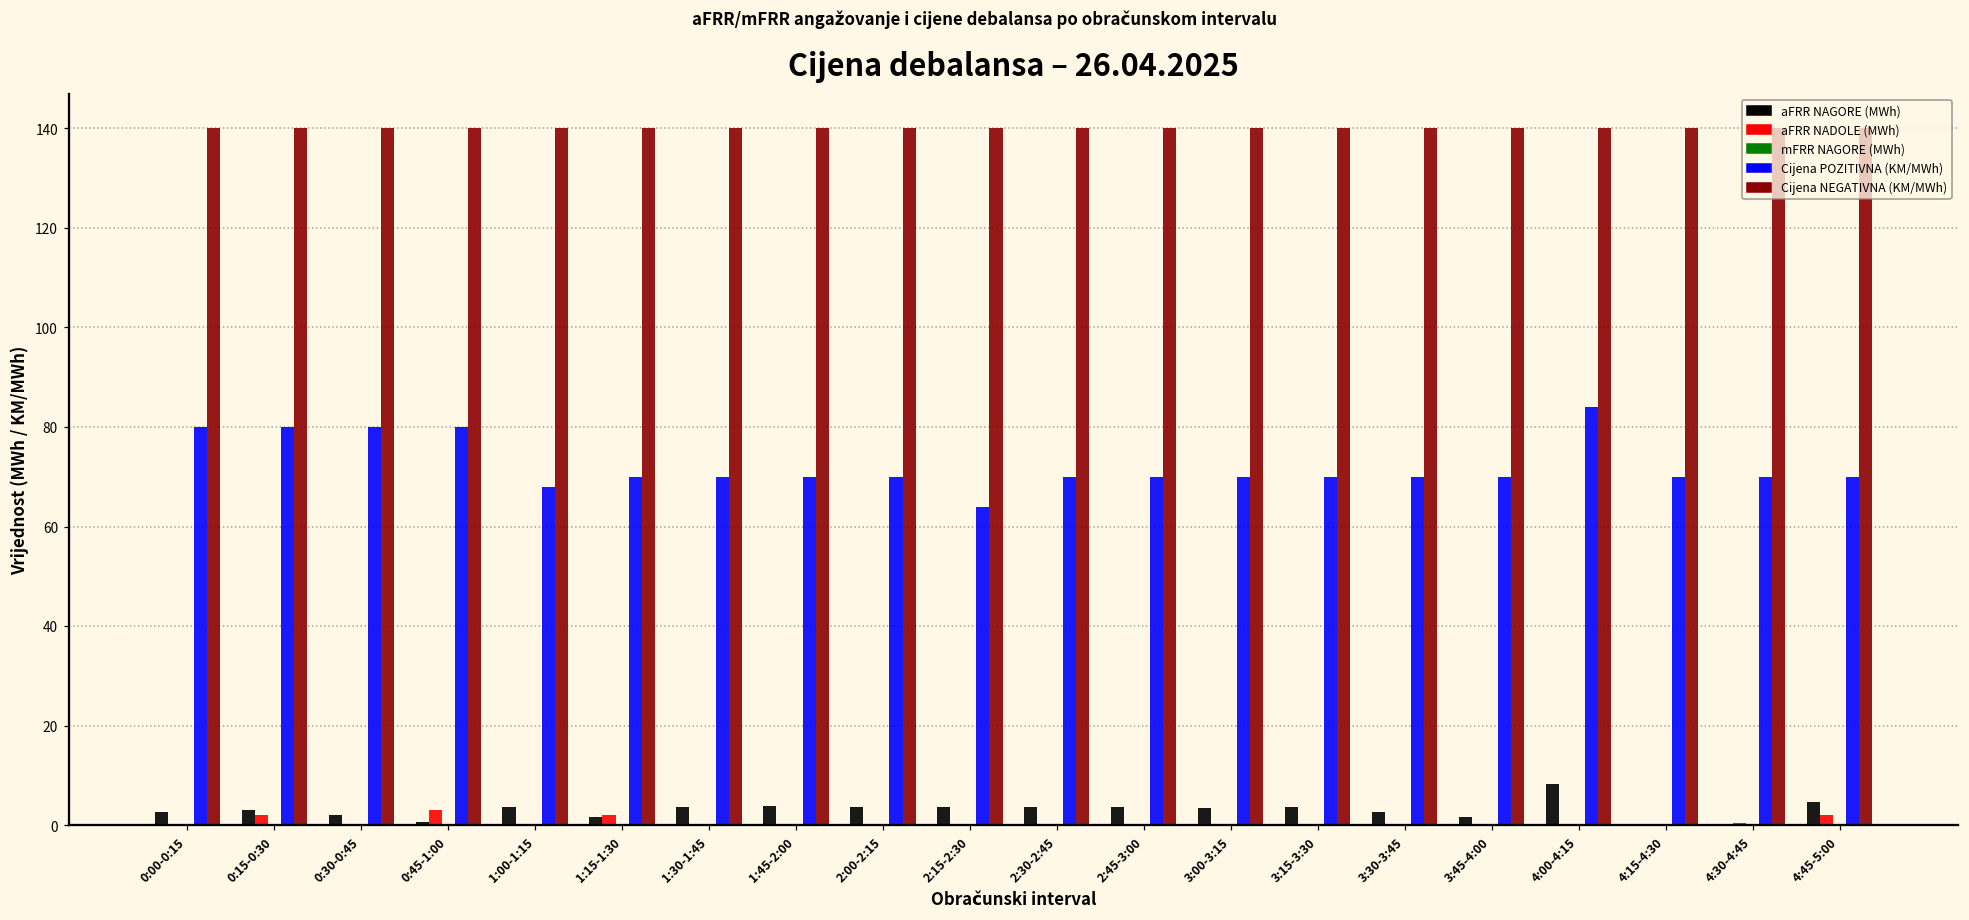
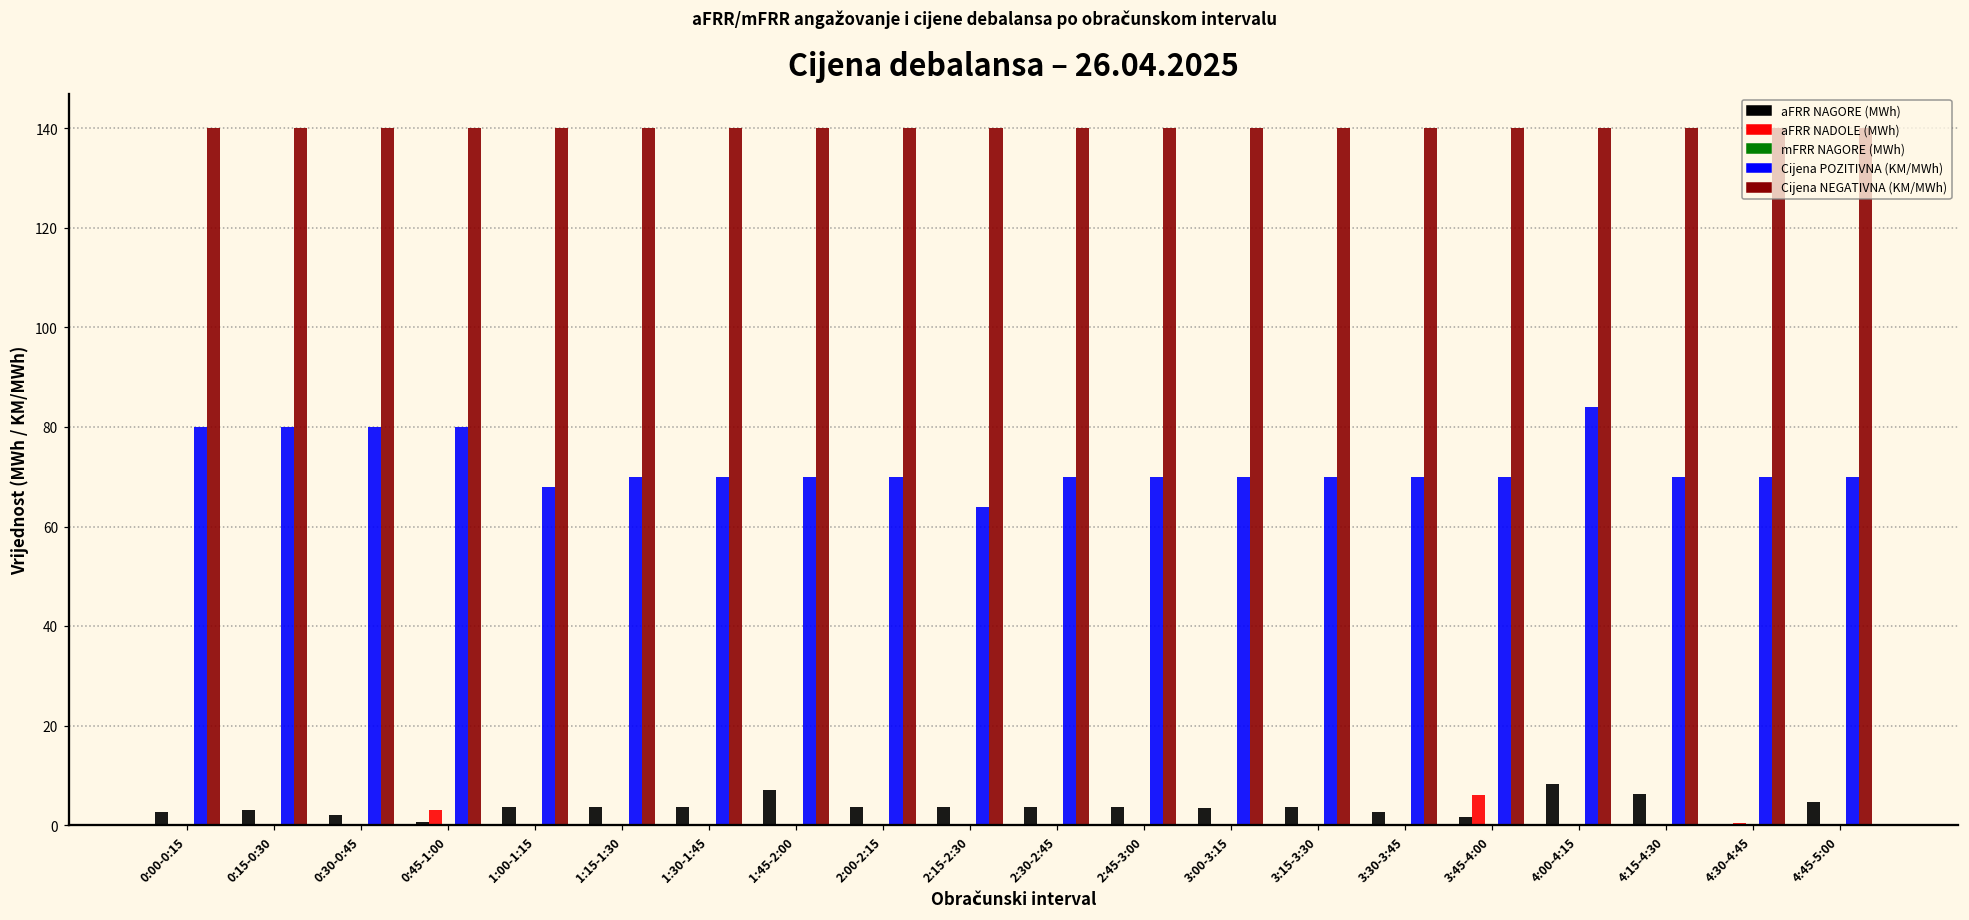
  {
    "aFRR NAGORE (MWh)": {
      "0:00-0:15": 3,
      "0:15-0:30": 3,
      "0:30-0:45": 2,
      "0:45-1:00": 1,
      "1:00-1:15": 4,
-     "1:15-1:30": 2,
+     "1:15-1:30": 4,
      "1:30-1:45": 4,
-     "1:45-2:00": 4,
+     "1:45-2:00": 7,
      "2:00-2:15": 4,
      "2:15-2:30": 4,
      "2:30-2:45": 4,
      "2:45-3:00": 4,
      "3:00-3:15": 4,
      "3:15-3:30": 4,
      "3:30-3:45": 3,
      "3:45-4:00": 2,
      "4:00-4:15": 8,
-     "4:15-4:30": 0,
+     "4:15-4:30": 6,
      "4:30-4:45": 0,
      "4:45-5:00": 5
    },
    "aFRR NADOLE (MWh)": {
      "0:00-0:15": 0,
-     "0:15-0:30": 2,
+     "0:15-0:30": 0,
      "0:30-0:45": 0,
      "0:45-1:00": 3,
      "1:00-1:15": 0,
-     "1:15-1:30": 2,
+     "1:15-1:30": 0,
      "1:30-1:45": 0,
      "1:45-2:00": 0,
      "2:00-2:15": 0,
      "2:15-2:30": 0,
      "2:30-2:45": 0,
      "2:45-3:00": 0,
      "3:00-3:15": 0,
      "3:15-3:30": 0,
      "3:30-3:45": 0,
-     "3:45-4:00": 0,
+     "3:45-4:00": 6,
      "4:00-4:15": 0,
-     "4:45-5:00": 2
+     "4:45-5:00": 0
    },
    "mFRR NAGORE (MWh)": {
      "0:00-0:15": 0,
      "0:15-0:30": 0,
      "0:30-0:45": 0,
      "0:45-1:00": 0,
      "1:00-1:15": 0,
      "1:15-1:30": 0,
      "1:30-1:45": 0,
      "1:45-2:00": 0,
      "2:00-2:15": 0,
      "2:15-2:30": 0,
      "2:30-2:45": 0,
      "2:45-3:00": 0,
      "3:00-3:15": 0,
      "3:15-3:30": 0,
      "3:30-3:45": 0,
      "3:45-4:00": 0,
      "4:00-4:15": 0,
      "4:15-4:30": 0,
      "4:30-4:45": 0,
      "4:45-5:00": 0
    },
    "Cijena POZITIVNA (KM/MWh)": {
      "0:00-0:15": 80,
      "0:15-0:30": 80,
      "0:30-0:45": 80,
      "0:45-1:00": 80,
      "1:00-1:15": 68,
      "1:15-1:30": 70,
      "1:30-1:45": 70,
      "1:45-2:00": 70,
      "2:00-2:15": 70,
      "2:15-2:30": 64,
      "2:30-2:45": 70,
      "2:45-3:00": 70,
      "3:00-3:15": 70,
      "3:15-3:30": 70,
      "3:30-3:45": 70,
      "3:45-4:00": 70,
      "4:00-4:15": 84,
      "4:15-4:30": 70,
      "4:30-4:45": 70,
      "4:45-5:00": 70
    },
    "Cijena NEGATIVNA (KM/MWh)": {
      "0:00-0:15": 140,
      "0:15-0:30": 140,
      "0:30-0:45": 140,
      "0:45-1:00": 140,
      "1:00-1:15": 140,
      "1:15-1:30": 140,
      "1:30-1:45": 140,
      "1:45-2:00": 140,
      "2:00-2:15": 140,
      "2:15-2:30": 140,
      "2:30-2:45": 140,
      "2:45-3:00": 140,
      "3:00-3:15": 140,
      "3:15-3:30": 140,
      "3:30-3:45": 140,
      "3:45-4:00": 140,
      "4:00-4:15": 140,
      "4:15-4:30": 140
    }
  }
